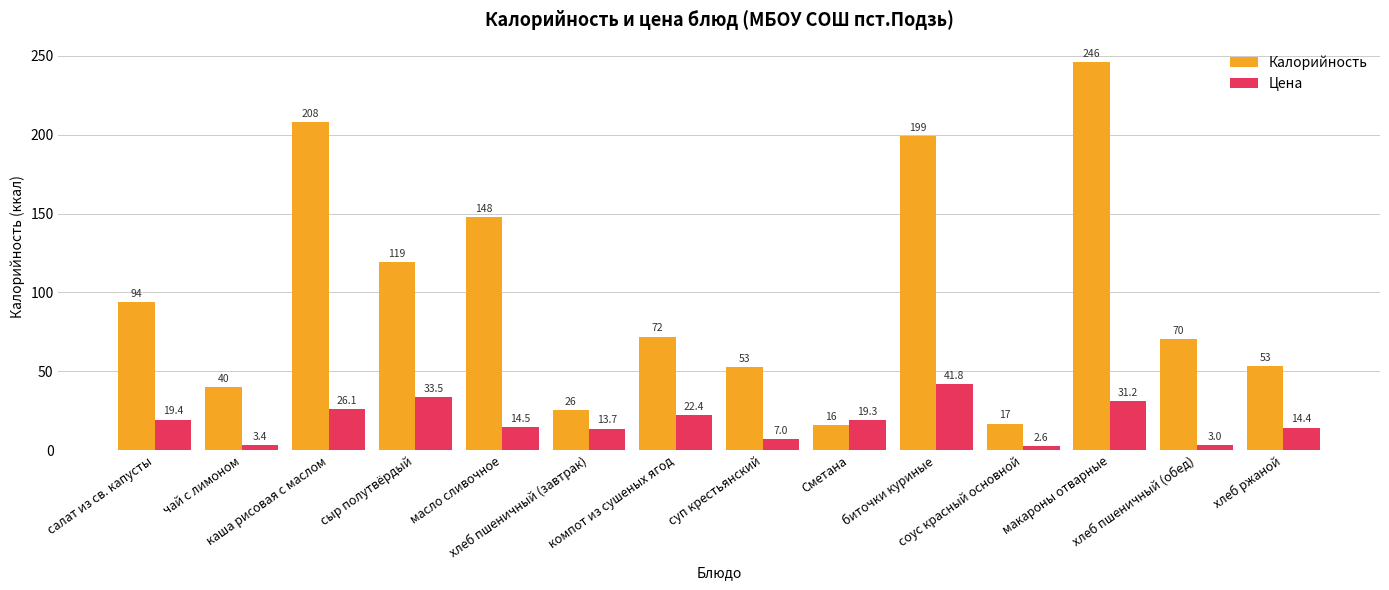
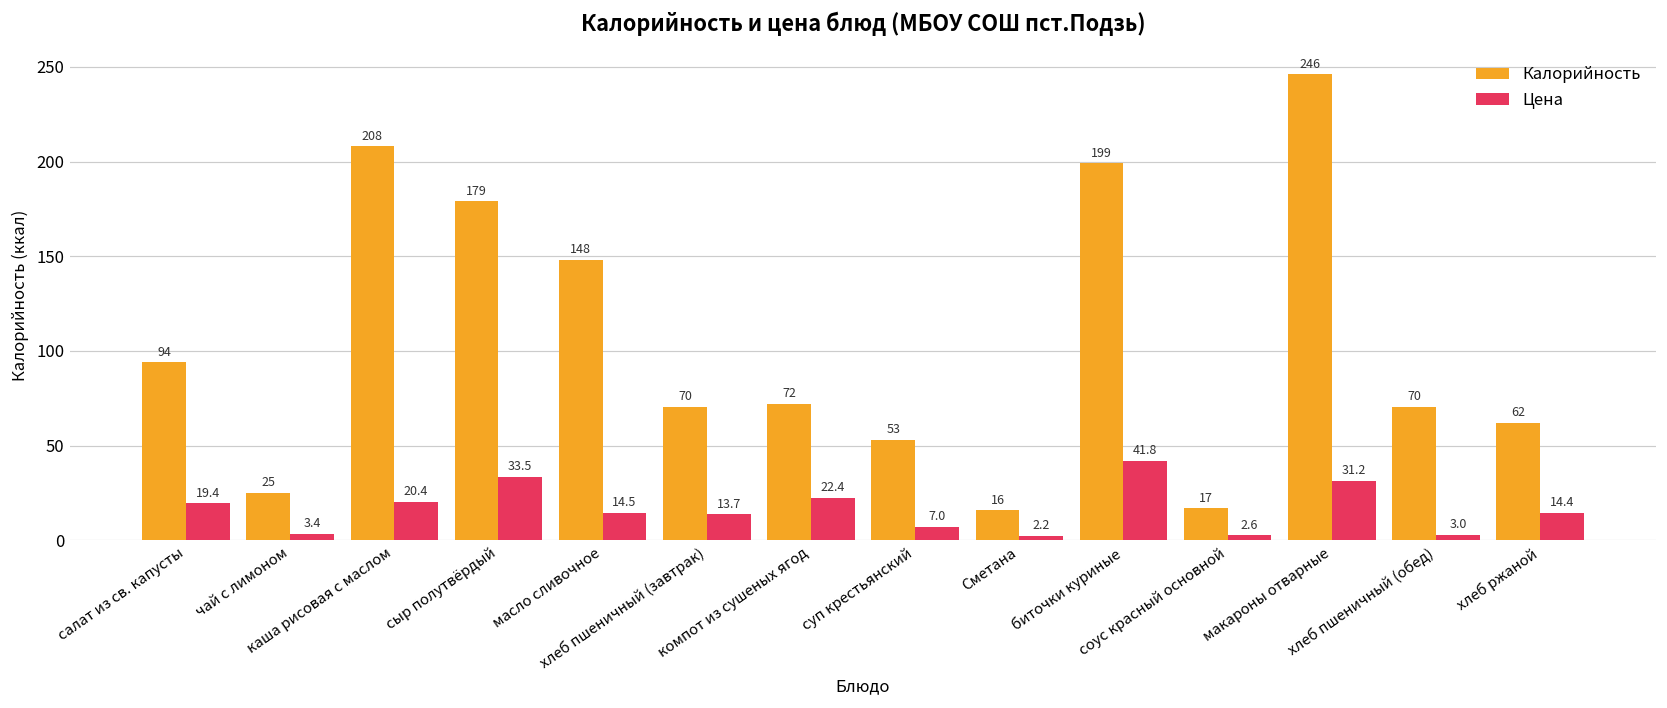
  {
    "Калорийность": {
      "салат из св. капусты": 94,
-     "чай с лимоном": 40,
+     "чай с лимоном": 25,
      "каша рисовая с маслом": 208,
-     "сыр полутвёрдый": 119,
+     "сыр полутвёрдый": 179,
      "масло сливочное": 148,
-     "хлеб пшеничный (завтрак)": 26,
+     "хлеб пшеничный (завтрак)": 70,
      "компот из сушеных ягод": 72,
      "суп крестьянский": 53,
      "Сметана": 16,
      "биточки куриные": 199,
      "соус красный основной": 17,
      "макароны отварные": 246,
      "хлеб пшеничный (обед)": 70,
-     "хлеб ржаной": 53
+     "хлеб ржаной": 62
    },
    "Цена": {
      "салат из св. капусты": 19.4,
      "чай с лимоном": 3.4,
-     "каша рисовая с маслом": 26.1,
+     "каша рисовая с маслом": 20.4,
      "сыр полутвёрдый": 33.5,
      "масло сливочное": 14.5,
      "хлеб пшеничный (завтрак)": 13.7,
      "компот из сушеных ягод": 22.4,
      "суп крестьянский": 7.0,
-     "Сметана": 19.3,
+     "Сметана": 2.2,
      "биточки куриные": 41.8,
      "соус красный основной": 2.6,
      "макароны отварные": 31.2,
      "хлеб пшеничный (обед)": 3.0,
      "хлеб ржаной": 14.4
    }
  }
